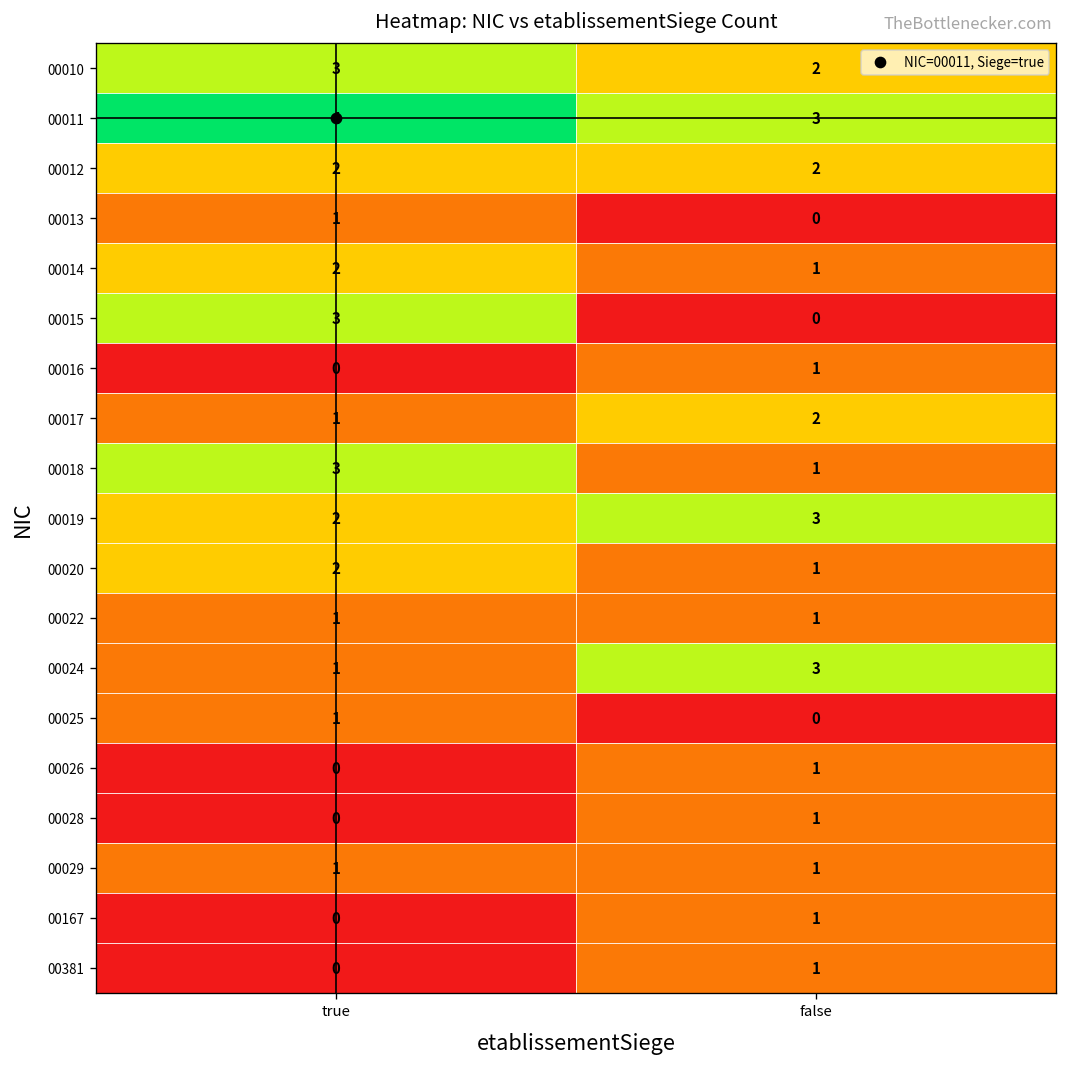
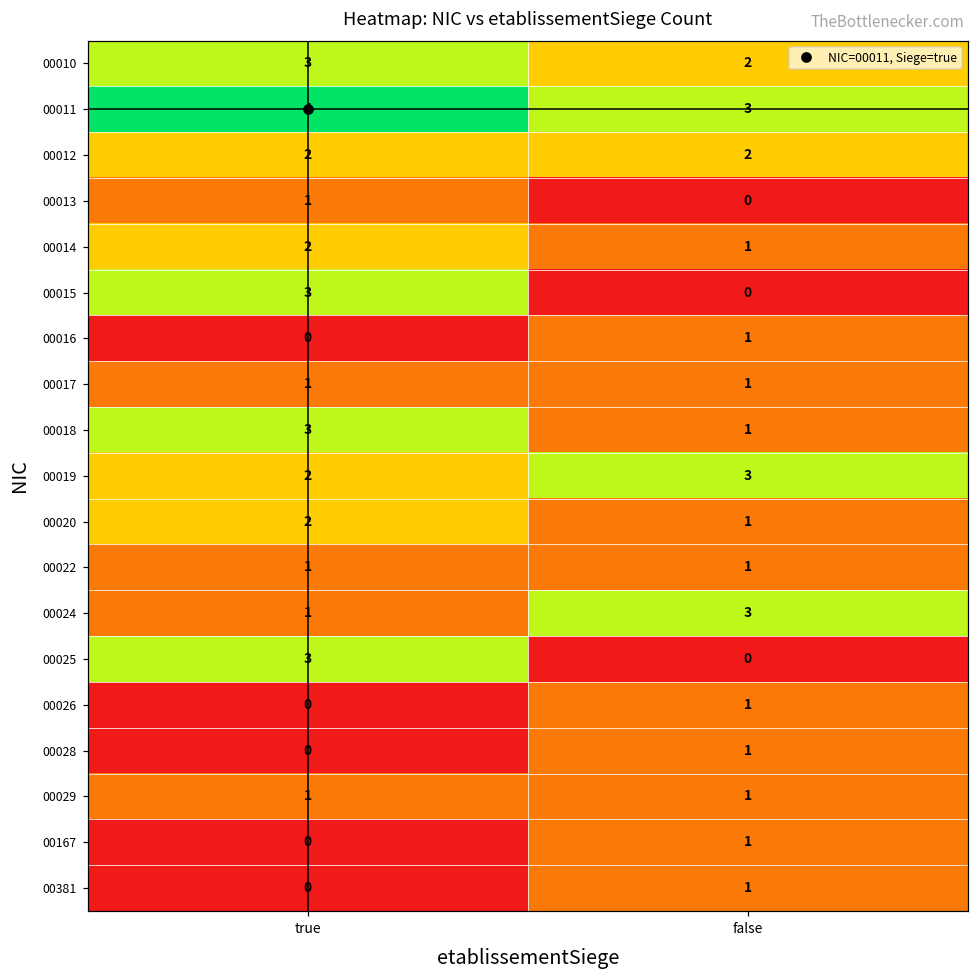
  {
    "00010": {
      "true": 3,
      "false": 2
    },
    "00011": {
      "false": 3
    },
    "00012": {
      "true": 2,
      "false": 2
    },
    "00013": {
      "true": 1,
      "false": 0
    },
    "00014": {
      "true": 2,
      "false": 1
    },
    "00015": {
      "true": 3,
      "false": 0
    },
    "00016": {
      "true": 0,
      "false": 1
    },
    "00017": {
      "true": 1,
-     "false": 2
+     "false": 1
    },
    "00018": {
      "true": 3,
      "false": 1
    },
    "00019": {
      "true": 2,
      "false": 3
    },
    "00020": {
      "true": 2,
      "false": 1
    },
    "00022": {
      "true": 1,
      "false": 1
    },
    "00024": {
      "true": 1,
      "false": 3
    },
    "00025": {
-     "true": 1,
+     "true": 3,
      "false": 0
    },
    "00026": {
      "true": 0,
      "false": 1
    },
    "00028": {
      "true": 0,
      "false": 1
    },
    "00029": {
      "true": 1,
      "false": 1
    },
    "00167": {
      "true": 0,
      "false": 1
    },
    "00381": {
      "true": 0,
      "false": 1
    }
  }
